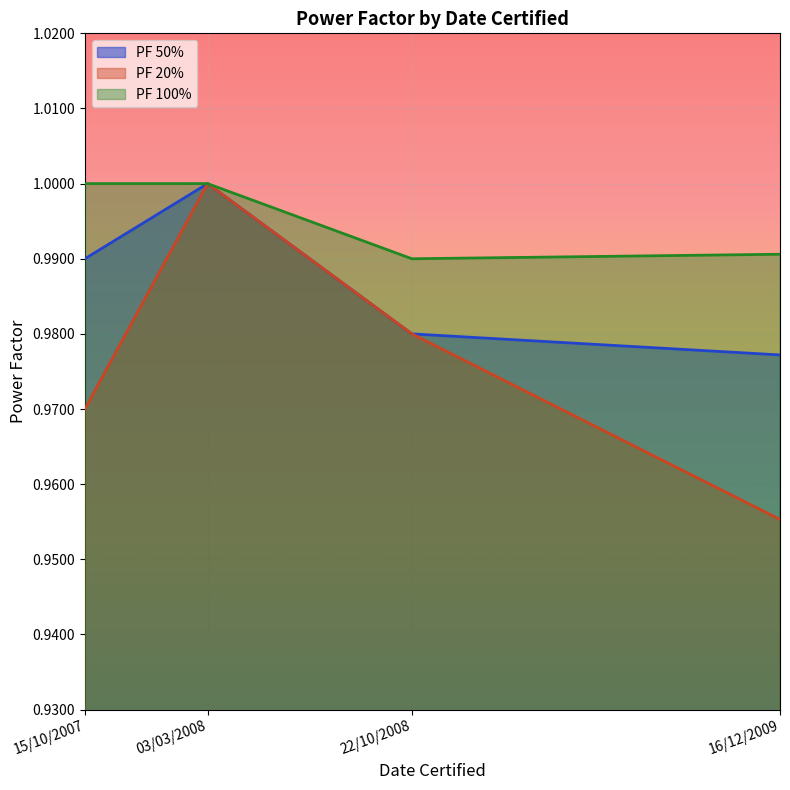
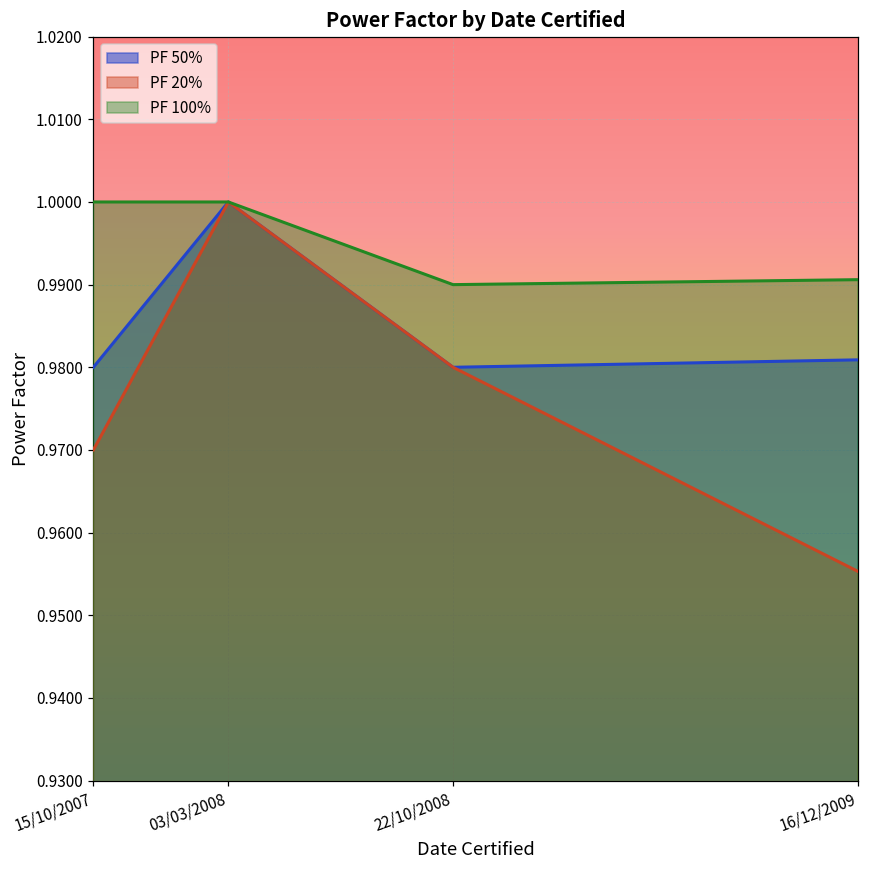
  {
    "PF 50%": {
-     "15/10/2007": 0.99,
-     "16/12/2009": 0.977
+     "15/10/2007": 0.98,
+     "16/12/2009": 0.981
    },
    "PF 20%": {
      "15/10/2007": 0.970,
      "16/12/2009": 0.955
    },
    "PF 100%": {
      "15/10/2007": 1.000,
      "22/10/2008": 0.990,
      "16/12/2009": 0.991
    }
  }
